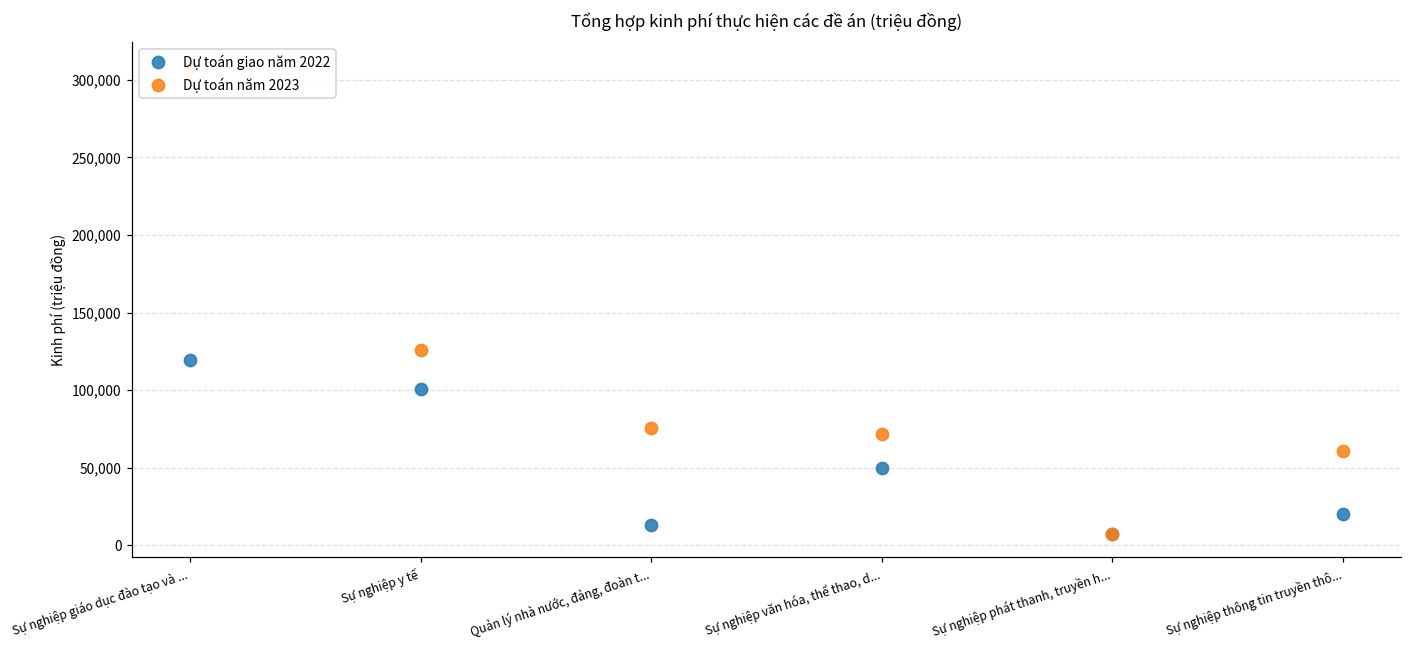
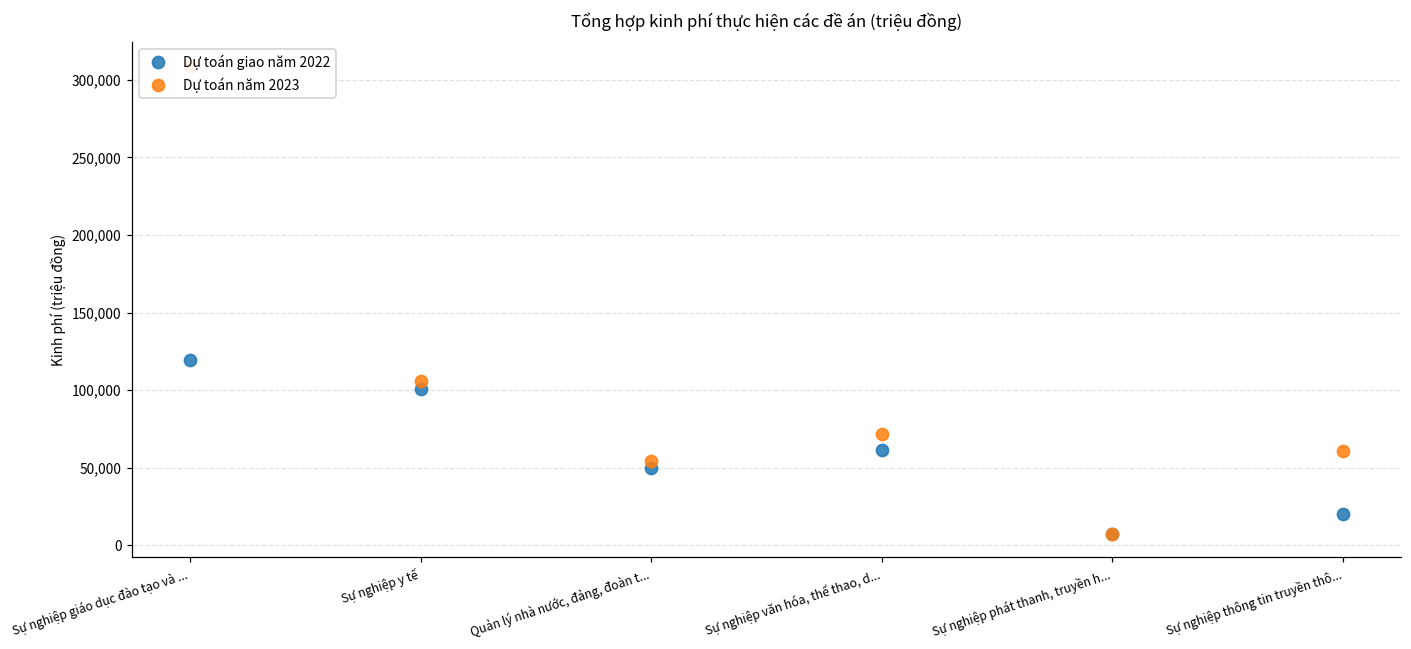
  {
    "Dự toán giao năm 2022": {
      "Sự nghiệp giáo dục đào tạo và ...": "119,000",
      "Sự nghiệp y tế": "101,000",
-     "Quản lý nhà nước, đảng, đoàn t...": "13,000",
-     "Sự nghiệp văn hóa, thể thao, d...": "50,000",
+     "Quản lý nhà nước, đảng, đoàn t...": "50,000",
+     "Sự nghiệp văn hóa, thể thao, d...": "62,000",
      "Sự nghiệp thông tin truyền thô...": "20,000"
    },
    "Dự toán năm 2023": {
-     "Sự nghiệp y tế": "126,000",
-     "Quản lý nhà nước, đảng, đoàn t...": "75,000",
+     "Sự nghiệp y tế": "106,000",
+     "Quản lý nhà nước, đảng, đoàn t...": "55,000",
      "Sự nghiệp văn hóa, thể thao, d...": "72,000",
      "Sự nghiệp thông tin truyền thô...": "61,000"
    }
  }
